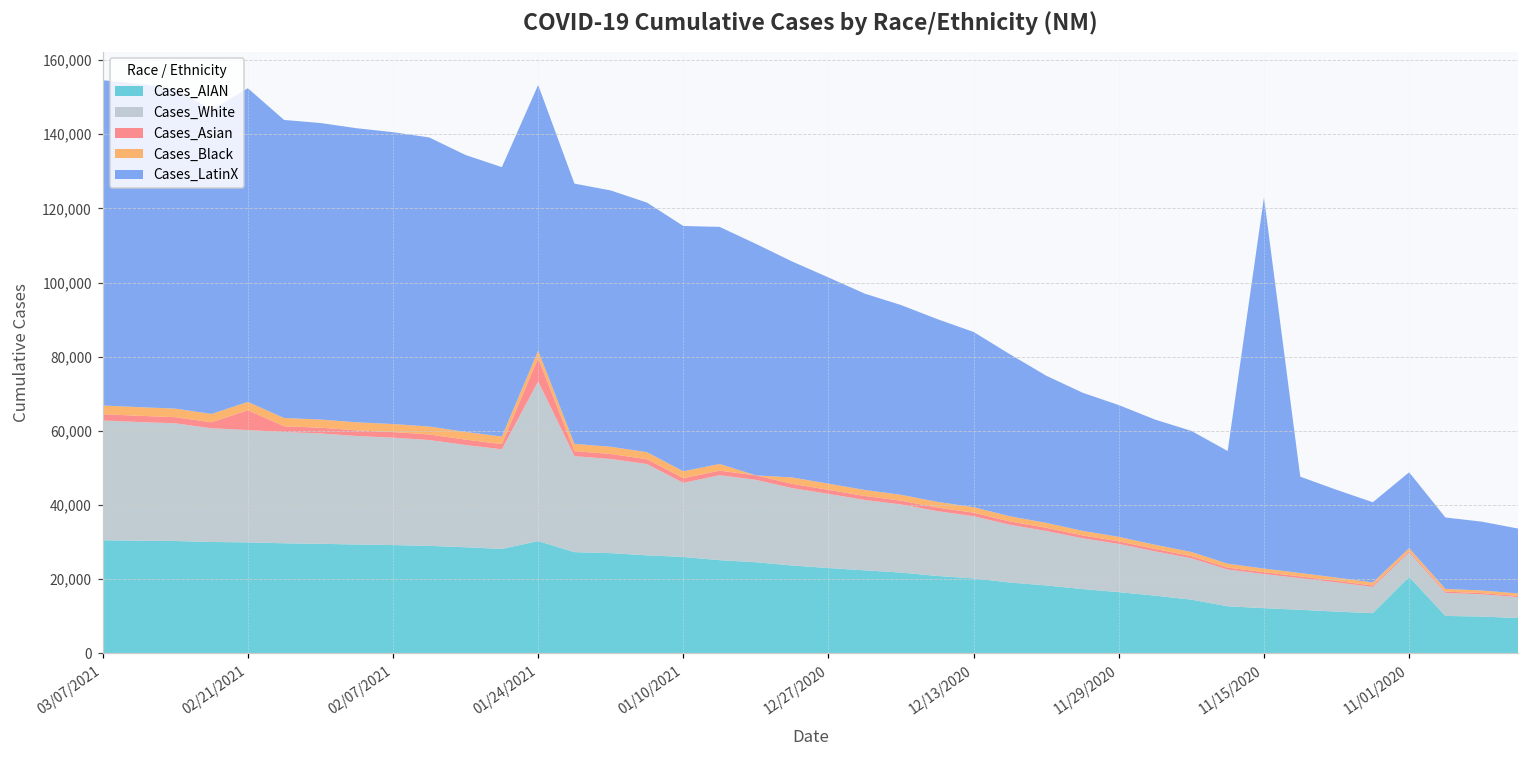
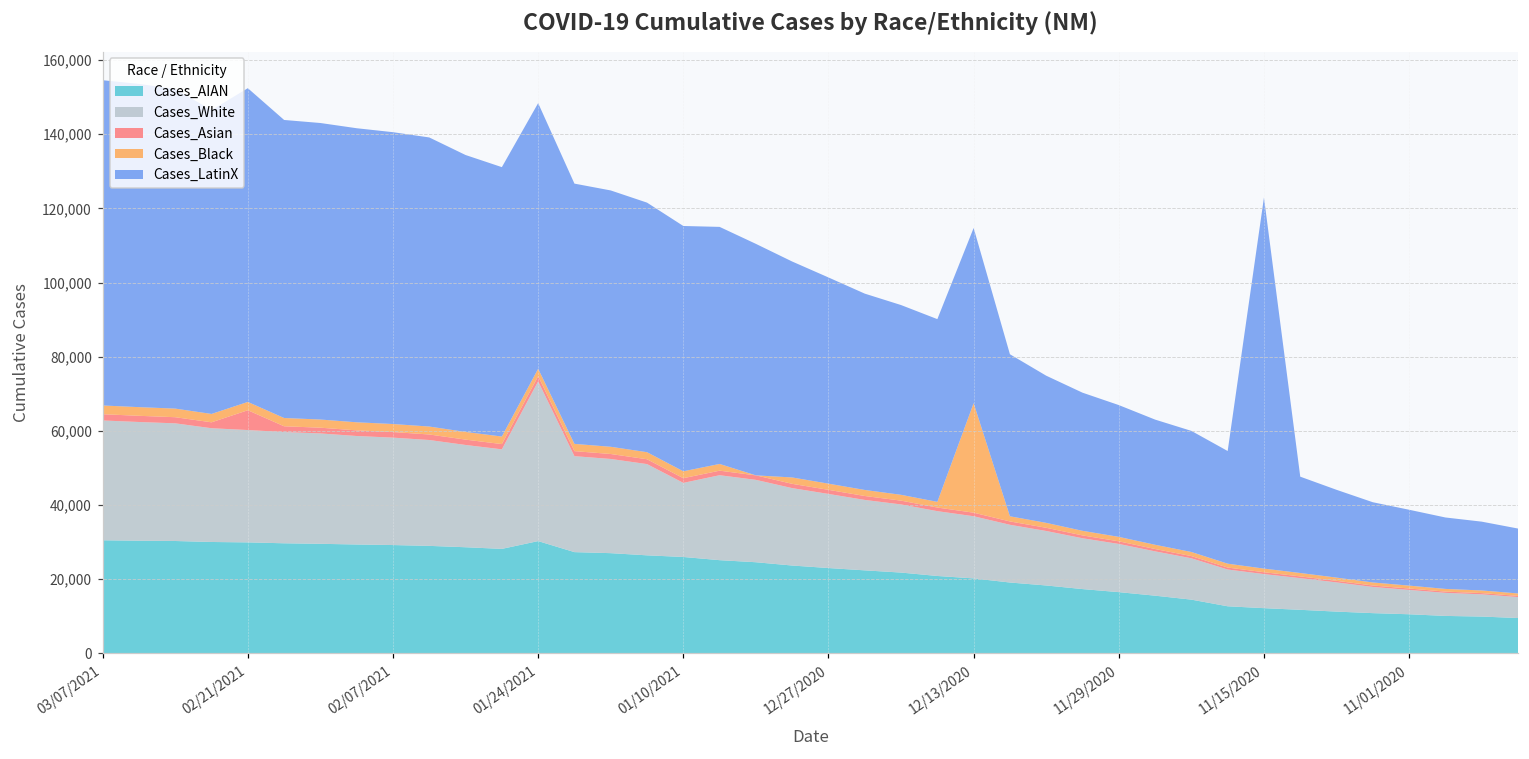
  {
    "Cases_AIAN": {
      "03/07/2021": "30,000",
      "02/21/2021": "30,000",
      "02/07/2021": "29,000",
      "01/24/2021": "30,000",
      "01/10/2021": "26,000",
      "12/27/2020": "23,000",
      "12/13/2020": "20,000",
      "11/29/2020": "16,000",
      "11/15/2020": "12,000",
-     "11/01/2020": "21,000"
+     "11/01/2020": "10,000"
    },
    "Cases_White": {
      "03/07/2021": "32,000",
      "02/21/2021": "30,000",
      "02/07/2021": "29,000",
      "01/24/2021": "43,000",
      "01/10/2021": "20,000",
      "12/27/2020": "20,000",
      "12/13/2020": "17,000"
    },
    "Cases_Asian": {
      "03/07/2021": "2,000",
      "02/21/2021": "5,000",
      "02/07/2021": "2,000",
-     "01/24/2021": "6,000",
+     "01/24/2021": "1,000",
      "01/10/2021": "1,000",
      "12/27/2020": "1,000",
      "12/13/2020": "1,000"
    },
    "Cases_Black": {
      "03/07/2021": "2,000",
      "02/21/2021": "2,000",
      "02/07/2021": "2,000",
      "01/24/2021": "2,000",
      "01/10/2021": "2,000",
      "12/27/2020": "2,000",
-     "12/13/2020": "1,000",
+     "12/13/2020": "30,000",
      "11/29/2020": "1,000",
      "11/15/2020": "1,000",
      "11/01/2020": "1,000"
    },
    "Cases_LatinX": {
      "03/07/2021": "88,000",
      "02/21/2021": "85,000",
      "02/07/2021": "79,000",
      "01/24/2021": "72,000",
      "01/10/2021": "66,000",
      "12/27/2020": "56,000",
      "12/13/2020": "47,000",
      "11/29/2020": "36,000",
      "11/15/2020": "100,000",
      "11/01/2020": "20,000"
    }
  }
